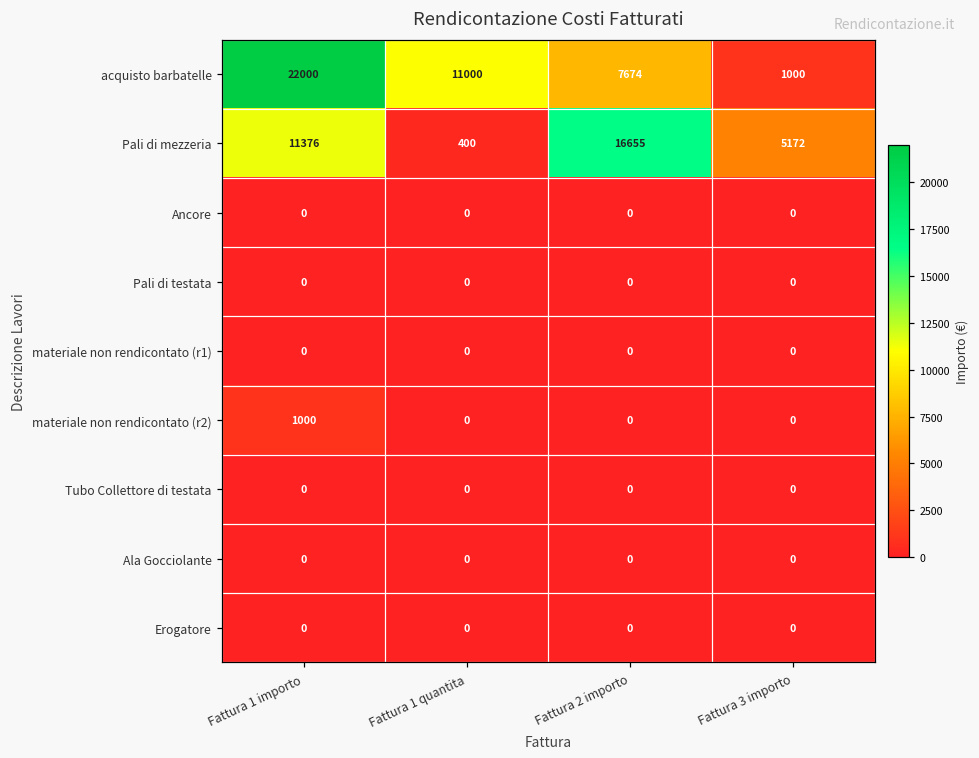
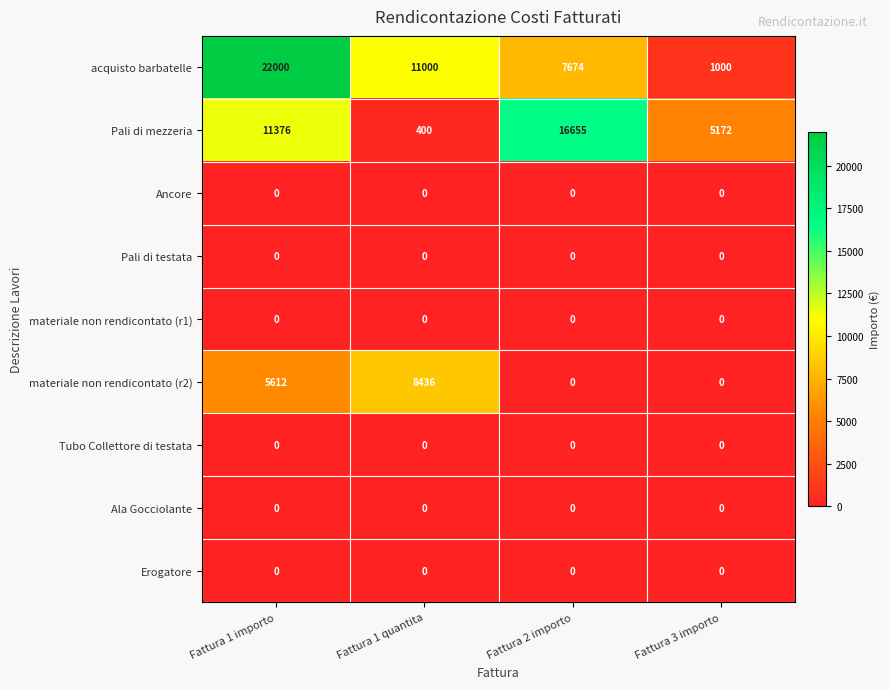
  {
    "acquisto barbatelle": {
      "Fattura 1 importo": 22000,
      "Fattura 1 quantita": 11000,
      "Fattura 2 importo": 7674,
      "Fattura 3 importo": 1000
    },
    "Pali di mezzeria": {
      "Fattura 1 importo": 11376,
      "Fattura 1 quantita": 400,
      "Fattura 2 importo": 16655,
      "Fattura 3 importo": 5172
    },
    "Ancore": {
      "Fattura 1 importo": 0,
      "Fattura 1 quantita": 0,
      "Fattura 2 importo": 0,
      "Fattura 3 importo": 0
    },
    "Pali di testata": {
      "Fattura 1 importo": 0,
      "Fattura 1 quantita": 0,
      "Fattura 2 importo": 0,
      "Fattura 3 importo": 0
    },
    "materiale non rendicontato (r1)": {
      "Fattura 1 importo": 0,
      "Fattura 1 quantita": 0,
      "Fattura 2 importo": 0,
      "Fattura 3 importo": 0
    },
    "materiale non rendicontato (r2)": {
-     "Fattura 1 importo": 1000,
-     "Fattura 1 quantita": 0,
+     "Fattura 1 importo": 5612,
+     "Fattura 1 quantita": 8436,
      "Fattura 2 importo": 0,
      "Fattura 3 importo": 0
    },
    "Tubo Collettore di testata": {
      "Fattura 1 importo": 0,
      "Fattura 1 quantita": 0,
      "Fattura 2 importo": 0,
      "Fattura 3 importo": 0
    },
    "Ala Gocciolante": {
      "Fattura 1 importo": 0,
      "Fattura 1 quantita": 0,
      "Fattura 2 importo": 0,
      "Fattura 3 importo": 0
    },
    "Erogatore": {
      "Fattura 1 importo": 0,
      "Fattura 1 quantita": 0,
      "Fattura 2 importo": 0,
      "Fattura 3 importo": 0
    }
  }
